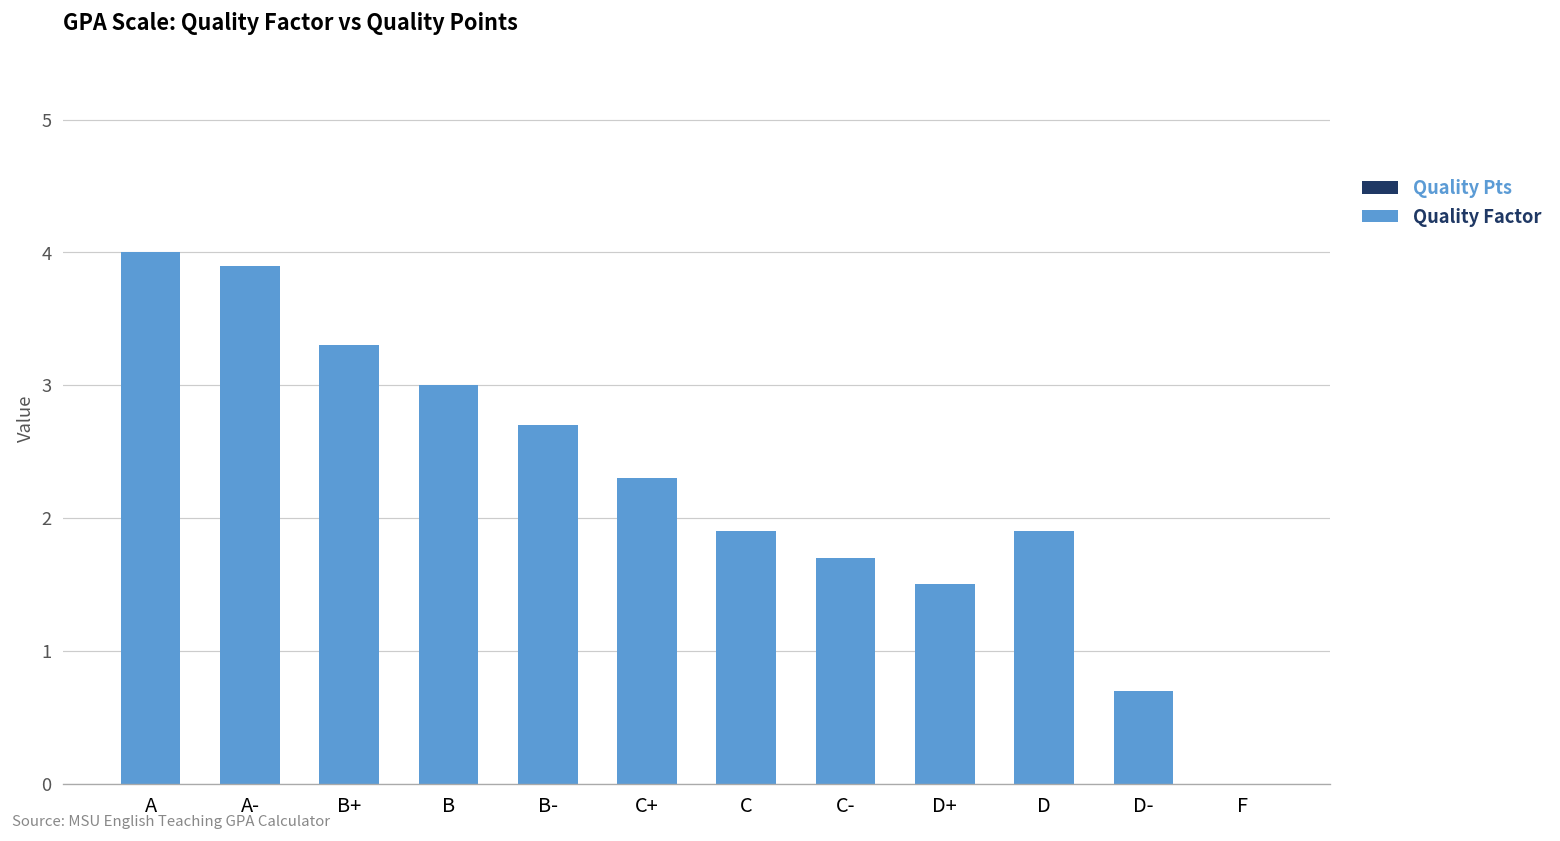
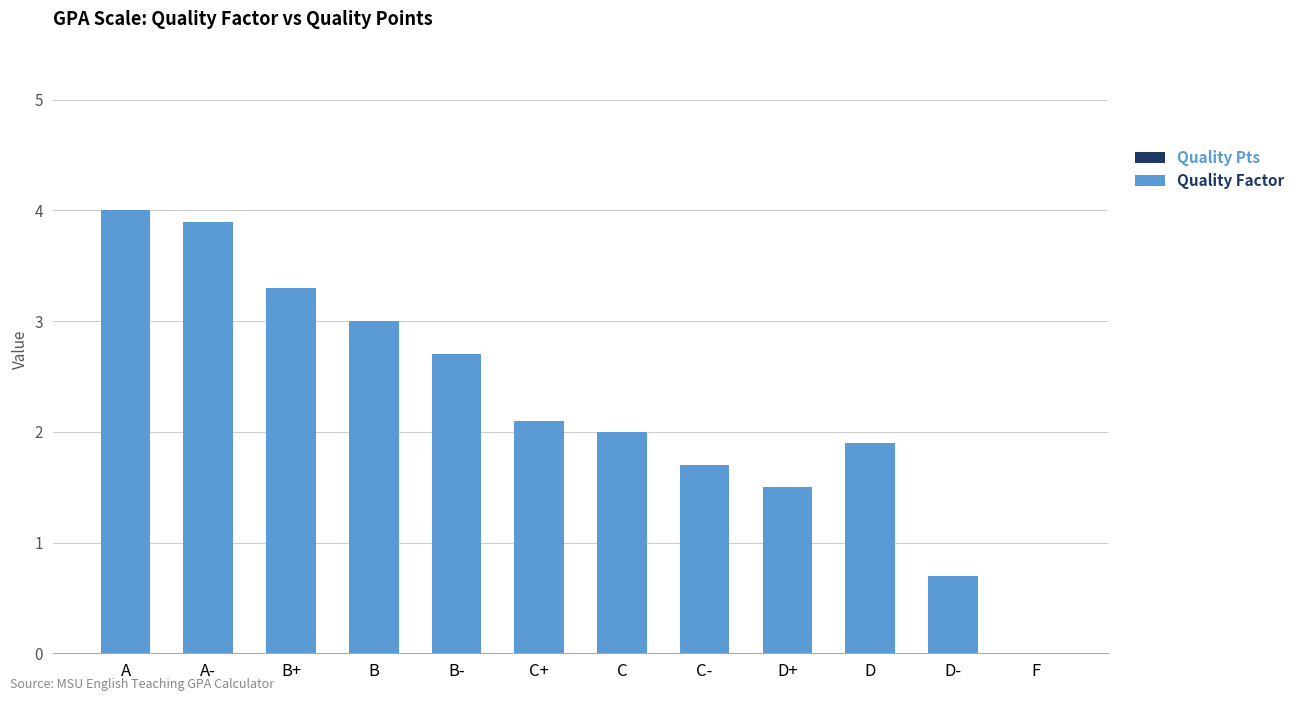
  {
    "Quality Pts": {
      "A": 0.0,
      "A-": 0.0,
      "B+": 0.0,
      "B": 0.0,
      "B-": 0.0,
      "C+": 0.0,
      "C": 0.0,
      "C-": 0.0,
      "D+": 0.0,
      "D": 0.0,
      "D-": 0.0,
      "F": 0.0
    },
    "Quality Factor": {
      "A": 4.0,
      "A-": 3.9,
      "B+": 3.3,
      "B": 3.0,
      "B-": 2.7,
-     "C+": 2.3,
-     "C": 1.9,
+     "C+": 2.1,
+     "C": 2.0,
      "C-": 1.7,
      "D+": 1.5,
      "D": 1.9,
      "D-": 0.7,
      "F": 0.0
    }
  }
